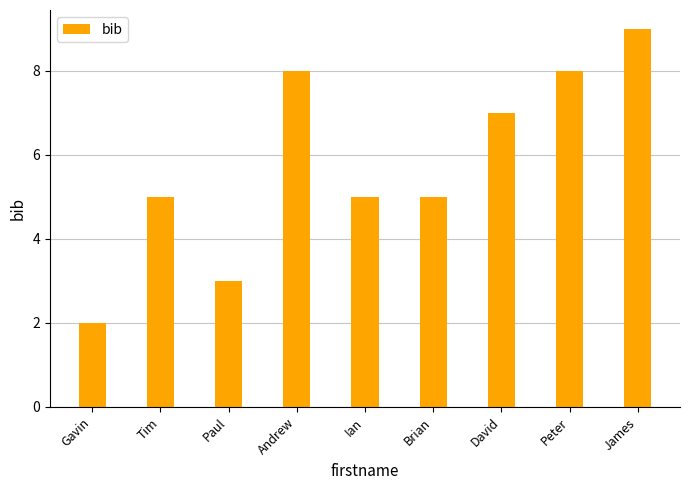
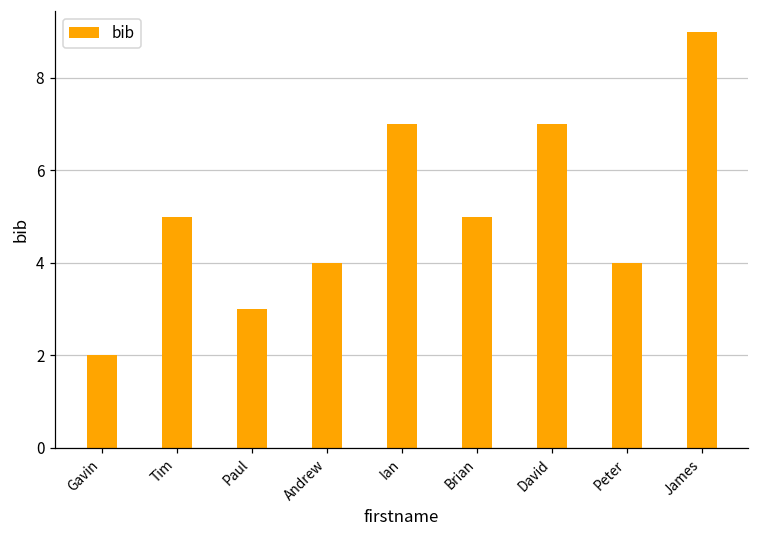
  {
    "Gavin": 2,
    "Tim": 5,
    "Paul": 3,
-   "Andrew": 8,
-   "Ian": 5,
+   "Andrew": 4,
+   "Ian": 7,
    "Brian": 5,
    "David": 7,
-   "Peter": 8,
+   "Peter": 4,
    "James": 9
  }
